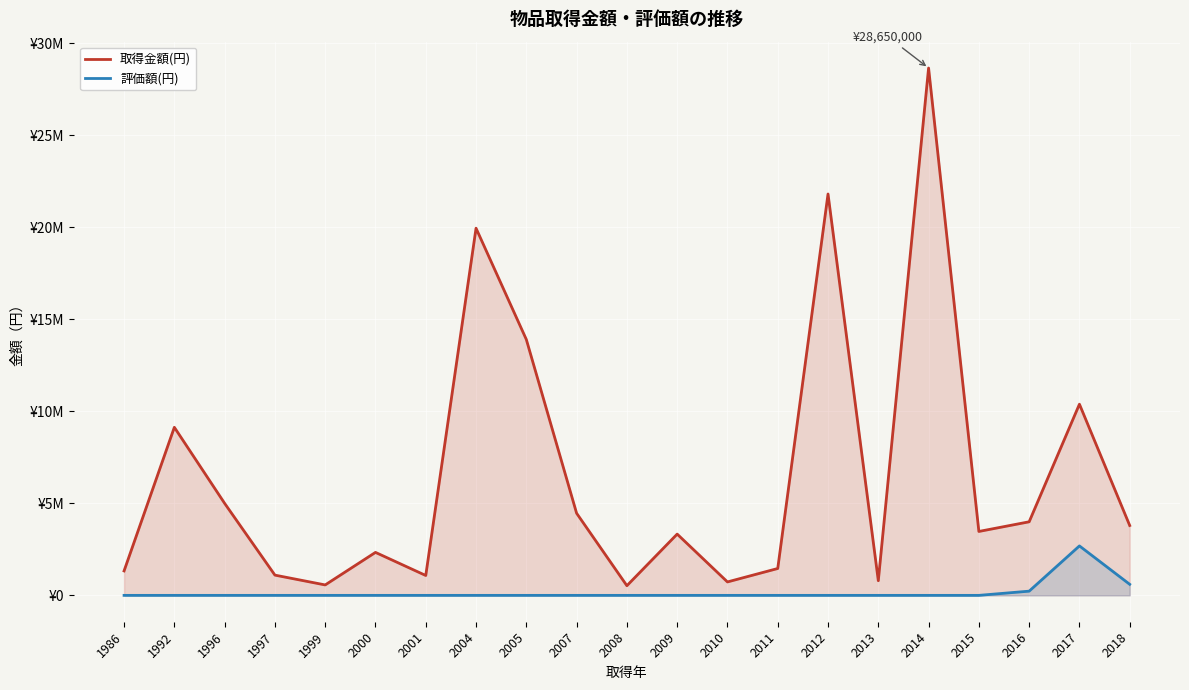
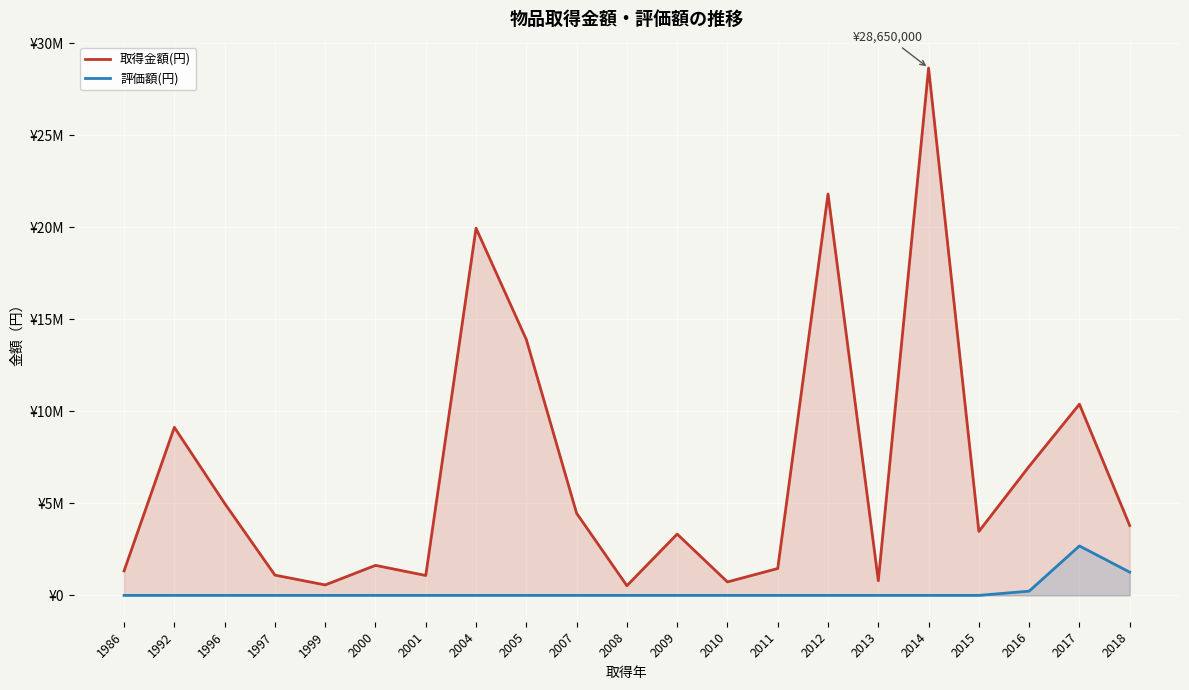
  {
    "取得金額(円)": {
      "1986": "¥1300000",
      "1992": "¥9100000",
      "1996": "¥5000000",
      "1997": "¥1100000",
      "1999": "¥600000",
-     "2000": "¥2300000",
+     "2000": "¥1600000",
      "2001": "¥1100000",
      "2004": "¥19900000",
      "2005": "¥13900000",
      "2007": "¥4500000",
      "2008": "¥500000",
      "2009": "¥3300000",
      "2010": "¥700000",
      "2011": "¥1500000",
      "2012": "¥21800000",
      "2013": "¥800000",
      "2015": "¥3500000",
-     "2016": "¥4000000",
+     "2016": "¥7000000",
      "2017": "¥10400000",
      "2018": "¥3800000"
    },
    "評価額(円)": {
      "1986": "¥0",
      "1992": "¥0",
      "1996": "¥0",
      "1997": "¥0",
      "1999": "¥0",
      "2000": "¥0",
      "2001": "¥0",
      "2004": "¥0",
      "2005": "¥0",
      "2007": "¥0",
      "2008": "¥0",
      "2009": "¥0",
      "2010": "¥0",
      "2011": "¥0",
      "2012": "¥0",
      "2013": "¥0",
      "2014": "¥0",
      "2015": "¥0",
      "2016": "¥200000",
      "2017": "¥2700000",
-     "2018": "¥600000"
+     "2018": "¥1300000"
    }
  }
